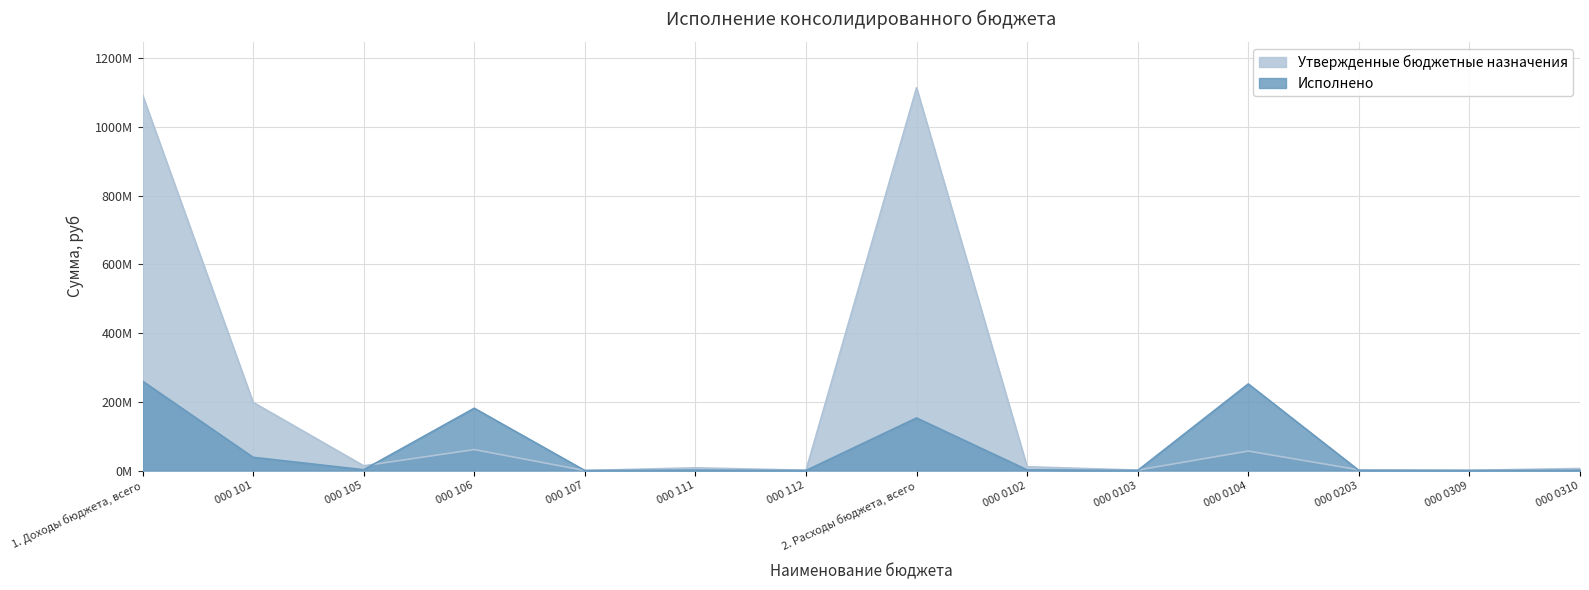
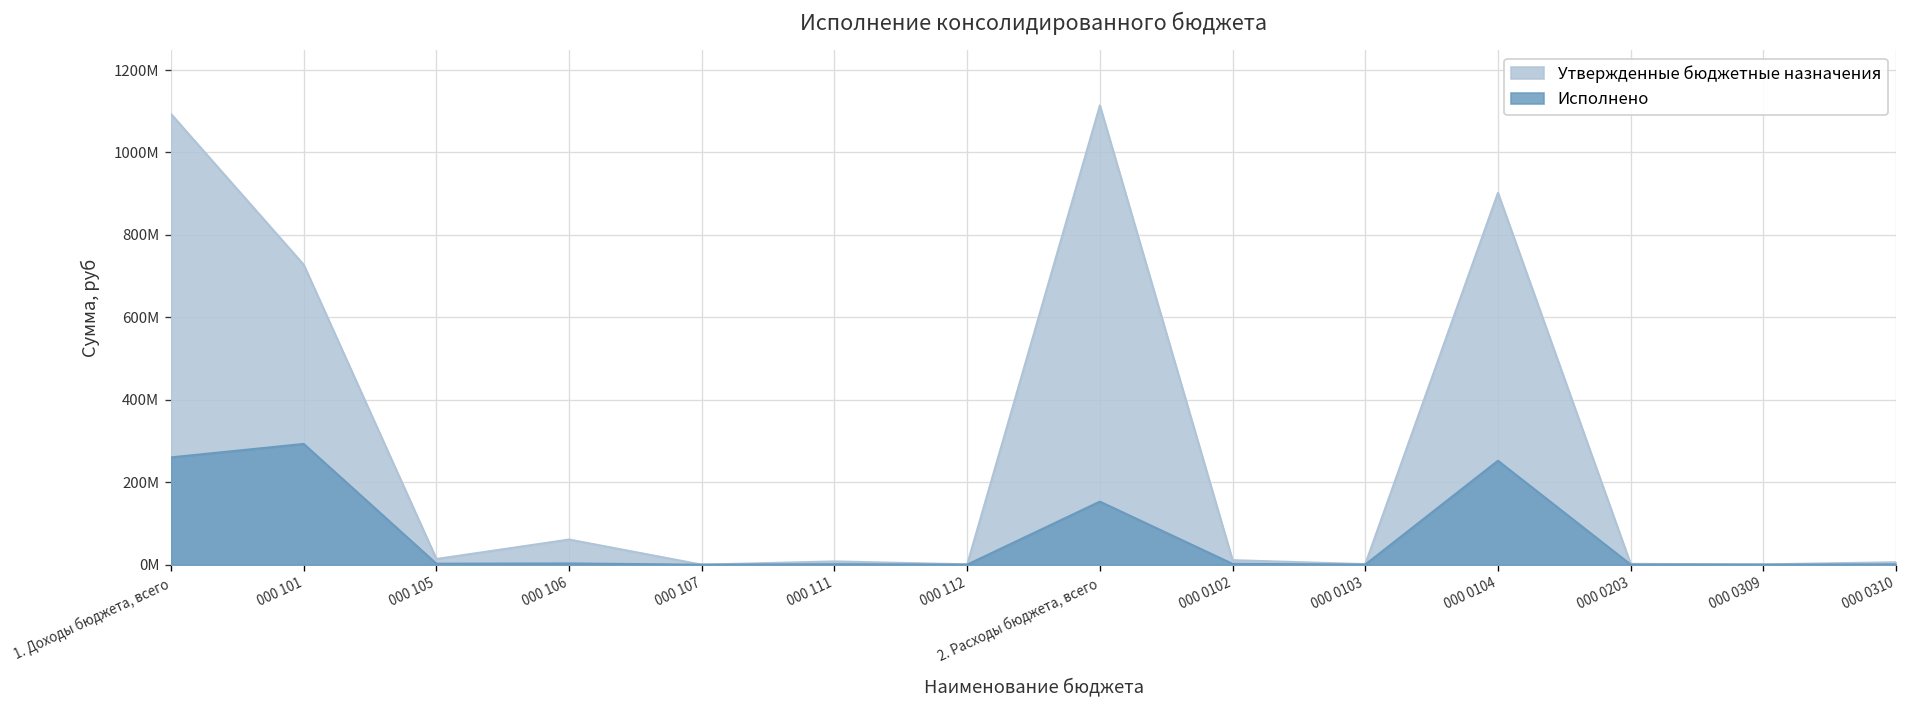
  {
    "Утвержденные бюджетные назначения": {
      "1. Доходы бюджета, всего": 1090000000,
-     "000 101": 200000000,
+     "000 101": 730000000,
      "000 105": 10000000,
      "000 106": 60000000,
      "2. Расходы бюджета, всего": 1110000000,
      "000 0102": 10000000,
-     "000 0104": 60000000
+     "000 0104": 900000000
    },
    "Исполнено": {
      "1. Доходы бюджета, всего": 260000000,
-     "000 101": 40000000,
+     "000 101": 290000000,
      "000 105": 0,
-     "000 106": 180000000,
+     "000 106": 0,
      "2. Расходы бюджета, всего": 150000000,
      "000 0102": 0,
      "000 0104": 250000000
    }
  }
